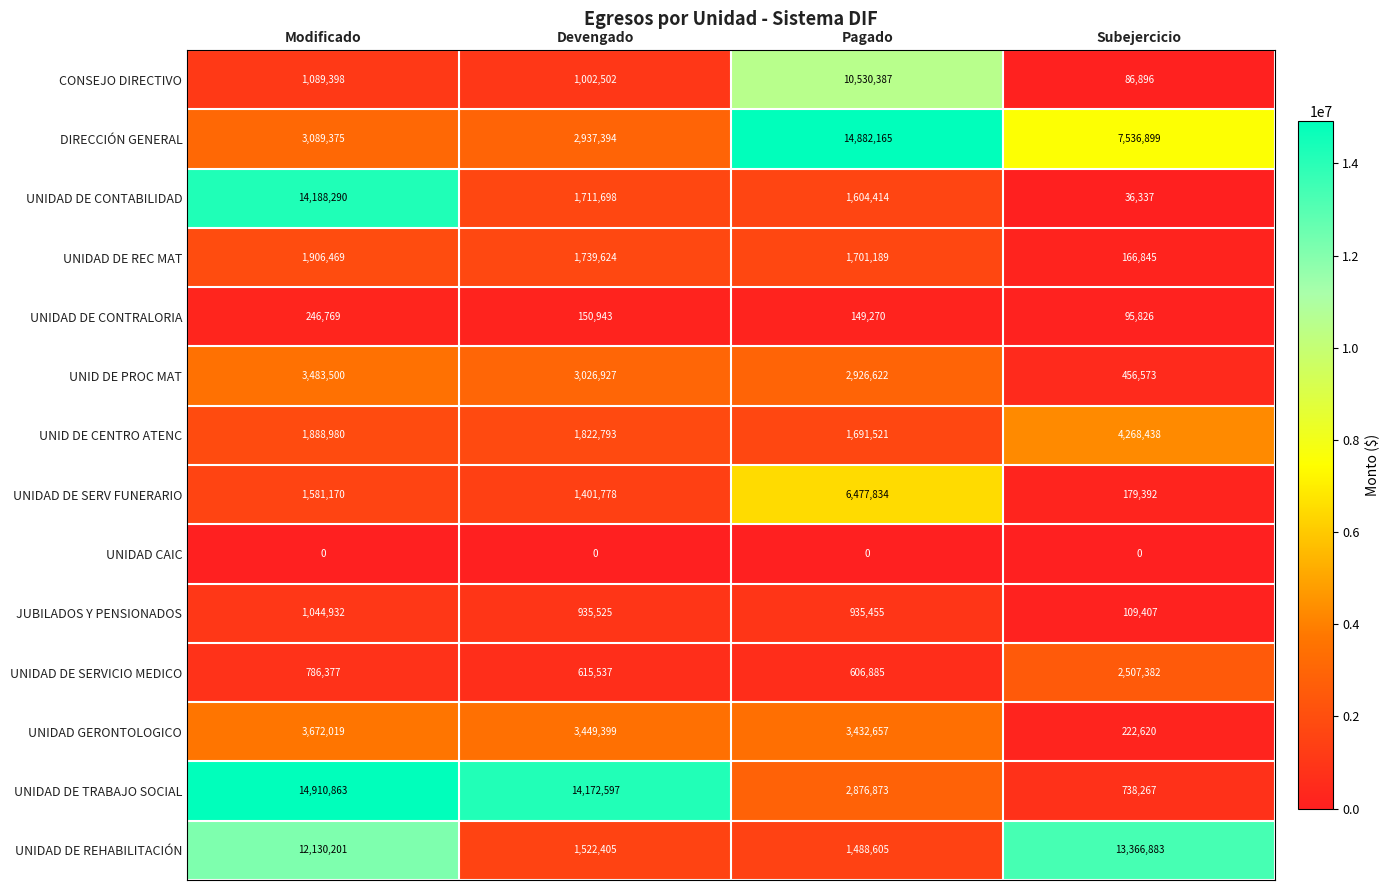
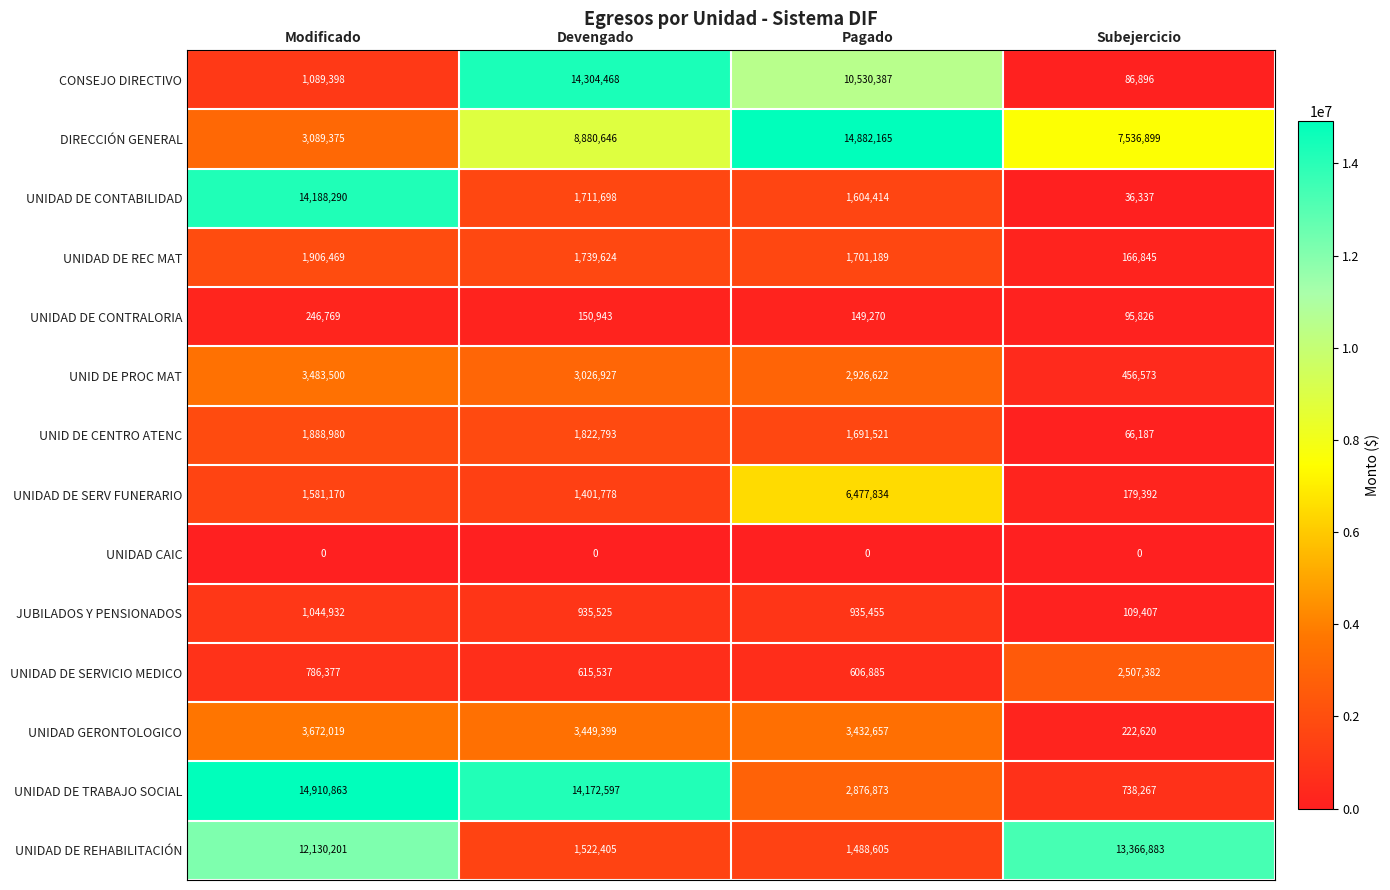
  {
    "CONSEJO DIRECTIVO": {
      "Modificado": "1,089,398",
-     "Devengado": "1,002,502",
+     "Devengado": "14,304,468",
      "Pagado": "10,530,387",
      "Subejercicio": "86,896"
    },
    "DIRECCIÓN GENERAL": {
      "Modificado": "3,089,375",
-     "Devengado": "2,937,394",
+     "Devengado": "8,880,646",
      "Pagado": "14,882,165",
      "Subejercicio": "7,536,899"
    },
    "UNIDAD DE CONTABILIDAD": {
      "Modificado": "14,188,290",
      "Devengado": "1,711,698",
      "Pagado": "1,604,414",
      "Subejercicio": "36,337"
    },
    "UNIDAD DE REC MAT": {
      "Modificado": "1,906,469",
      "Devengado": "1,739,624",
      "Pagado": "1,701,189",
      "Subejercicio": "166,845"
    },
    "UNIDAD DE CONTRALORIA": {
      "Modificado": "246,769",
      "Devengado": "150,943",
      "Pagado": "149,270",
      "Subejercicio": "95,826"
    },
    "UNID DE PROC MAT": {
      "Modificado": "3,483,500",
      "Devengado": "3,026,927",
      "Pagado": "2,926,622",
      "Subejercicio": "456,573"
    },
    "UNID DE CENTRO ATENC": {
      "Modificado": "1,888,980",
      "Devengado": "1,822,793",
      "Pagado": "1,691,521",
-     "Subejercicio": "4,268,438"
+     "Subejercicio": "66,187"
    },
    "UNIDAD DE SERV FUNERARIO": {
      "Modificado": "1,581,170",
      "Devengado": "1,401,778",
      "Pagado": "6,477,834",
      "Subejercicio": "179,392"
    },
    "UNIDAD CAIC": {
      "Modificado": "0",
      "Devengado": "0",
      "Pagado": "0",
      "Subejercicio": "0"
    },
    "JUBILADOS Y PENSIONADOS": {
      "Modificado": "1,044,932",
      "Devengado": "935,525",
      "Pagado": "935,455",
      "Subejercicio": "109,407"
    },
    "UNIDAD DE SERVICIO MEDICO": {
      "Modificado": "786,377",
      "Devengado": "615,537",
      "Pagado": "606,885",
      "Subejercicio": "2,507,382"
    },
    "UNIDAD GERONTOLOGICO": {
      "Modificado": "3,672,019",
      "Devengado": "3,449,399",
      "Pagado": "3,432,657",
      "Subejercicio": "222,620"
    },
    "UNIDAD DE TRABAJO SOCIAL": {
      "Modificado": "14,910,863",
      "Devengado": "14,172,597",
      "Pagado": "2,876,873",
      "Subejercicio": "738,267"
    },
    "UNIDAD DE REHABILITACIÓN": {
      "Modificado": "12,130,201",
      "Devengado": "1,522,405",
      "Pagado": "1,488,605",
      "Subejercicio": "13,366,883"
    }
  }
